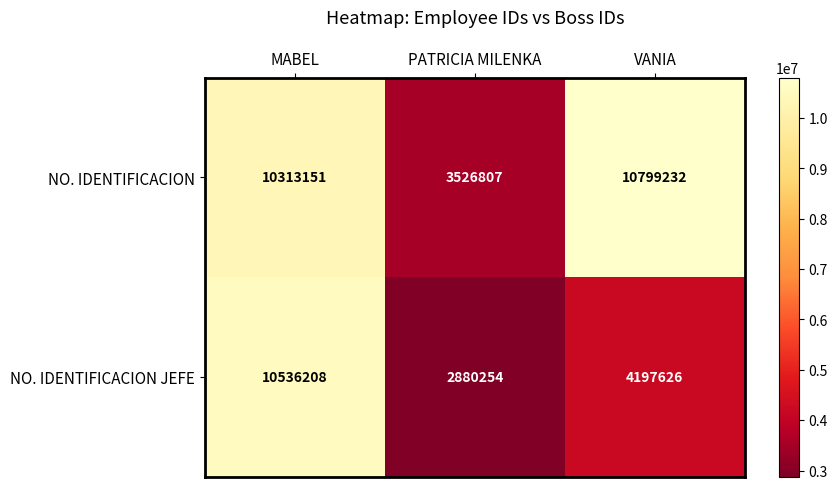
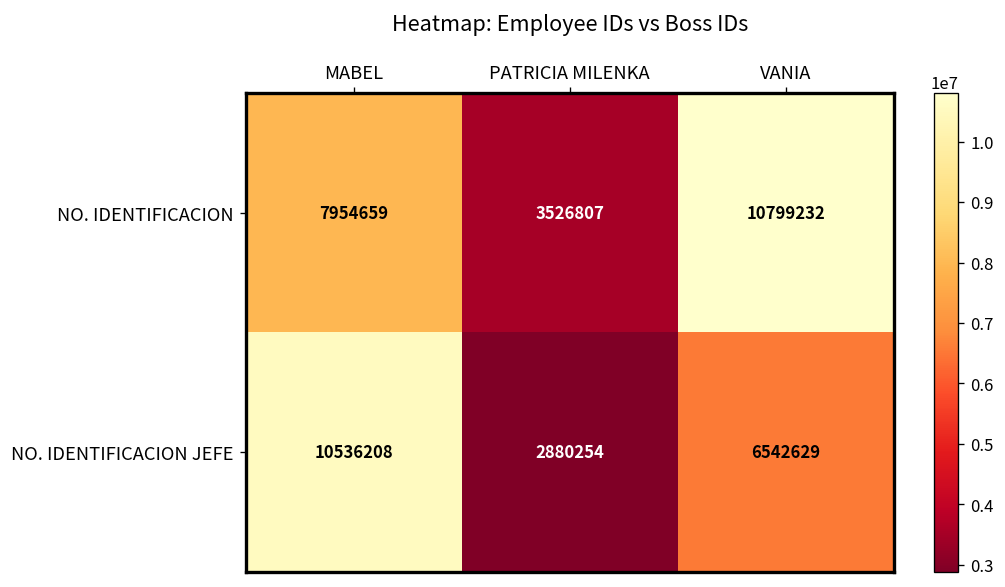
  {
    "NO. IDENTIFICACION": {
-     "MABEL": 10313151,
+     "MABEL": 7954659,
      "PATRICIA MILENKA": 3526807,
      "VANIA": 10799232
    },
    "NO. IDENTIFICACION JEFE": {
      "MABEL": 10536208,
      "PATRICIA MILENKA": 2880254,
-     "VANIA": 4197626
+     "VANIA": 6542629
    }
  }
